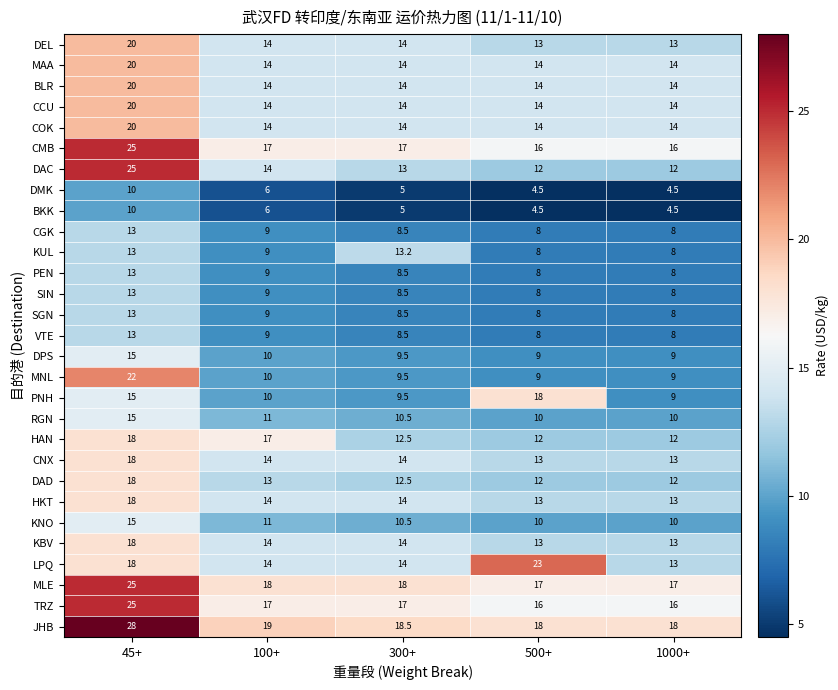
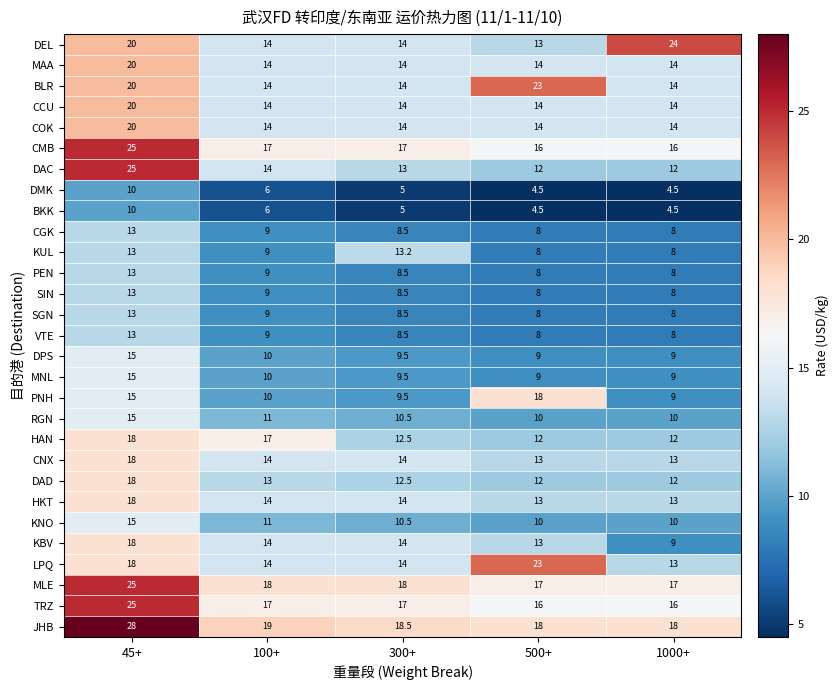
  {
    "DEL": {
      "45+": 20,
      "100+": 14,
      "300+": 14,
      "500+": 13,
-     "1000+": 13
+     "1000+": 24
    },
    "MAA": {
      "45+": 20,
      "100+": 14,
      "300+": 14,
      "500+": 14,
      "1000+": 14
    },
    "BLR": {
      "45+": 20,
      "100+": 14,
      "300+": 14,
-     "500+": 14,
+     "500+": 23,
      "1000+": 14
    },
    "CCU": {
      "45+": 20,
      "100+": 14,
      "300+": 14,
      "500+": 14,
      "1000+": 14
    },
    "COK": {
      "45+": 20,
      "100+": 14,
      "300+": 14,
      "500+": 14,
      "1000+": 14
    },
    "CMB": {
      "45+": 25,
      "100+": 17,
      "300+": 17,
      "500+": 16,
      "1000+": 16
    },
    "DAC": {
      "45+": 25,
      "100+": 14,
      "300+": 13,
      "500+": 12,
      "1000+": 12
    },
    "DMK": {
      "45+": 10,
      "100+": 6,
      "300+": 5,
      "500+": 4.5,
      "1000+": 4.5
    },
    "BKK": {
      "45+": 10,
      "100+": 6,
      "300+": 5,
      "500+": 4.5,
      "1000+": 4.5
    },
    "CGK": {
      "45+": 13,
      "100+": 9,
      "300+": 8.5,
      "500+": 8,
      "1000+": 8
    },
    "KUL": {
      "45+": 13,
      "100+": 9,
      "300+": 13.2,
      "500+": 8,
      "1000+": 8
    },
    "PEN": {
      "45+": 13,
      "100+": 9,
      "300+": 8.5,
      "500+": 8,
      "1000+": 8
    },
    "SIN": {
      "45+": 13,
      "100+": 9,
      "300+": 8.5,
      "500+": 8,
      "1000+": 8
    },
    "SGN": {
      "45+": 13,
      "100+": 9,
      "300+": 8.5,
      "500+": 8,
      "1000+": 8
    },
    "VTE": {
      "45+": 13,
      "100+": 9,
      "300+": 8.5,
      "500+": 8,
      "1000+": 8
    },
    "DPS": {
      "45+": 15,
      "100+": 10,
      "300+": 9.5,
      "500+": 9,
      "1000+": 9
    },
    "MNL": {
-     "45+": 22,
+     "45+": 15,
      "100+": 10,
      "300+": 9.5,
      "500+": 9,
      "1000+": 9
    },
    "PNH": {
      "45+": 15,
      "100+": 10,
      "300+": 9.5,
      "500+": 18,
      "1000+": 9
    },
    "RGN": {
      "45+": 15,
      "100+": 11,
      "300+": 10.5,
      "500+": 10,
      "1000+": 10
    },
    "HAN": {
      "45+": 18,
      "100+": 17,
      "300+": 12.5,
      "500+": 12,
      "1000+": 12
    },
    "CNX": {
      "45+": 18,
      "100+": 14,
      "300+": 14,
      "500+": 13,
      "1000+": 13
    },
    "DAD": {
      "45+": 18,
      "100+": 13,
      "300+": 12.5,
      "500+": 12,
      "1000+": 12
    },
    "HKT": {
      "45+": 18,
      "100+": 14,
      "300+": 14,
      "500+": 13,
      "1000+": 13
    },
    "KNO": {
      "45+": 15,
      "100+": 11,
      "300+": 10.5,
      "500+": 10,
      "1000+": 10
    },
    "KBV": {
      "45+": 18,
      "100+": 14,
      "300+": 14,
      "500+": 13,
-     "1000+": 13
+     "1000+": 9
    },
    "LPQ": {
      "45+": 18,
      "100+": 14,
      "300+": 14,
      "500+": 23,
      "1000+": 13
    },
    "MLE": {
      "45+": 25,
      "100+": 18,
      "300+": 18,
      "500+": 17,
      "1000+": 17
    },
    "TRZ": {
      "45+": 25,
      "100+": 17,
      "300+": 17,
      "500+": 16,
      "1000+": 16
    },
    "JHB": {
      "45+": 28,
      "100+": 19,
      "300+": 18.5,
      "500+": 18,
      "1000+": 18
    }
  }
